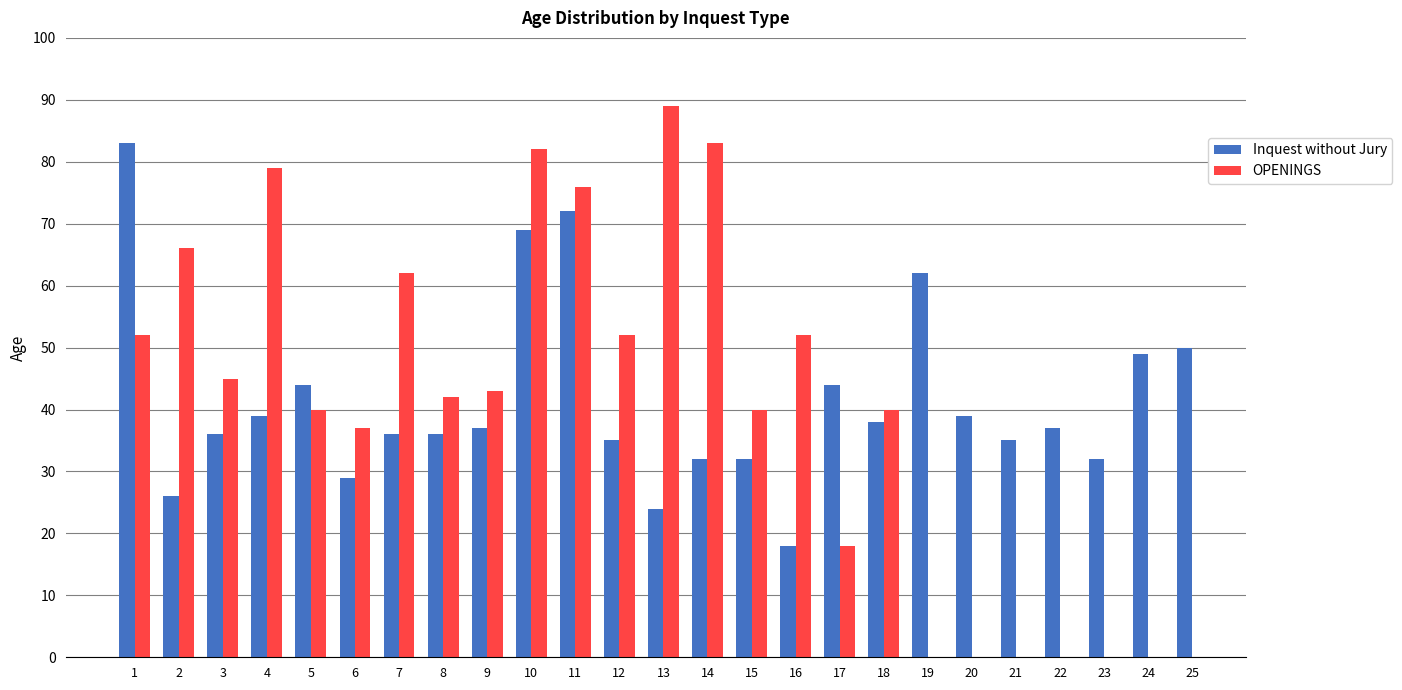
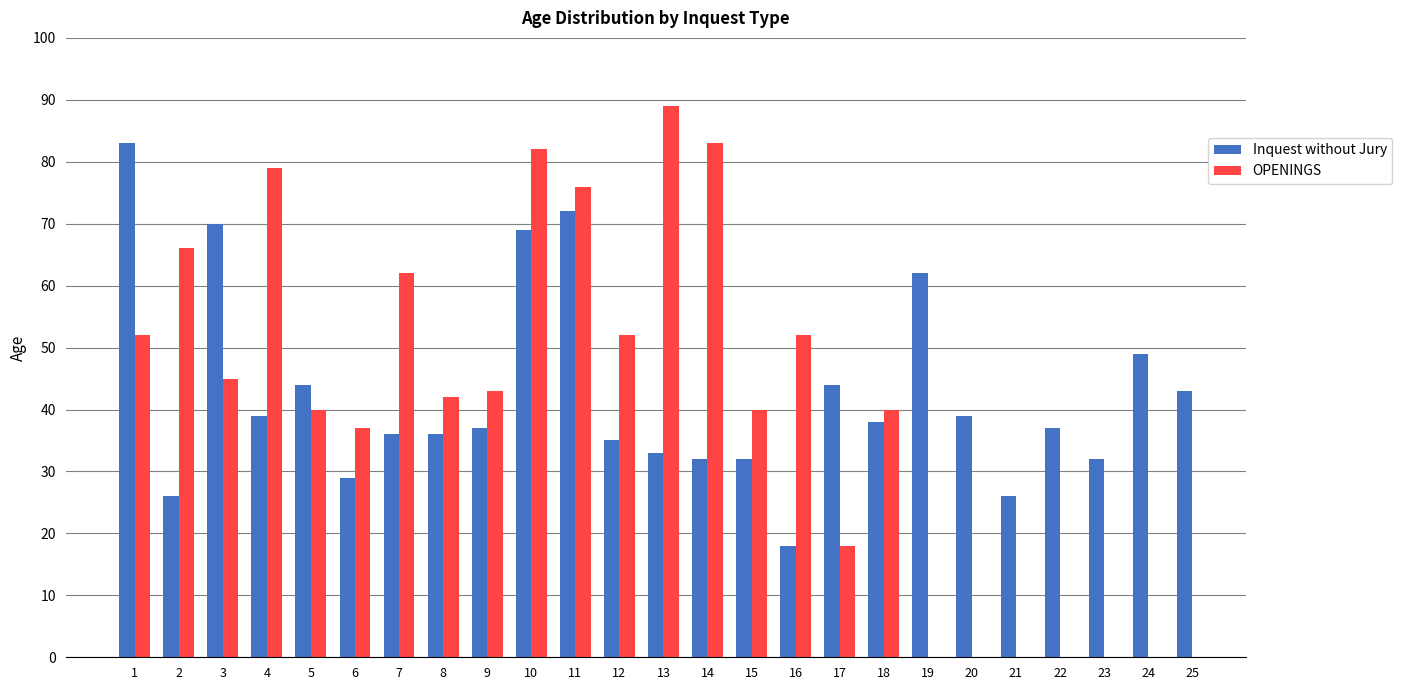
  {
    "Inquest without Jury": {
      "1": 83,
      "2": 26,
-     "3": 36,
+     "3": 70,
      "4": 39,
      "5": 44,
      "6": 29,
      "7": 36,
      "8": 36,
      "9": 37,
      "10": 69,
      "11": 72,
      "12": 35,
-     "13": 24,
+     "13": 33,
      "14": 32,
      "15": 32,
      "16": 18,
      "17": 44,
      "18": 38,
      "19": 62,
      "20": 39,
-     "21": 35,
+     "21": 26,
      "22": 37,
      "23": 32,
      "24": 49,
-     "25": 50
+     "25": 43
    }
  }
